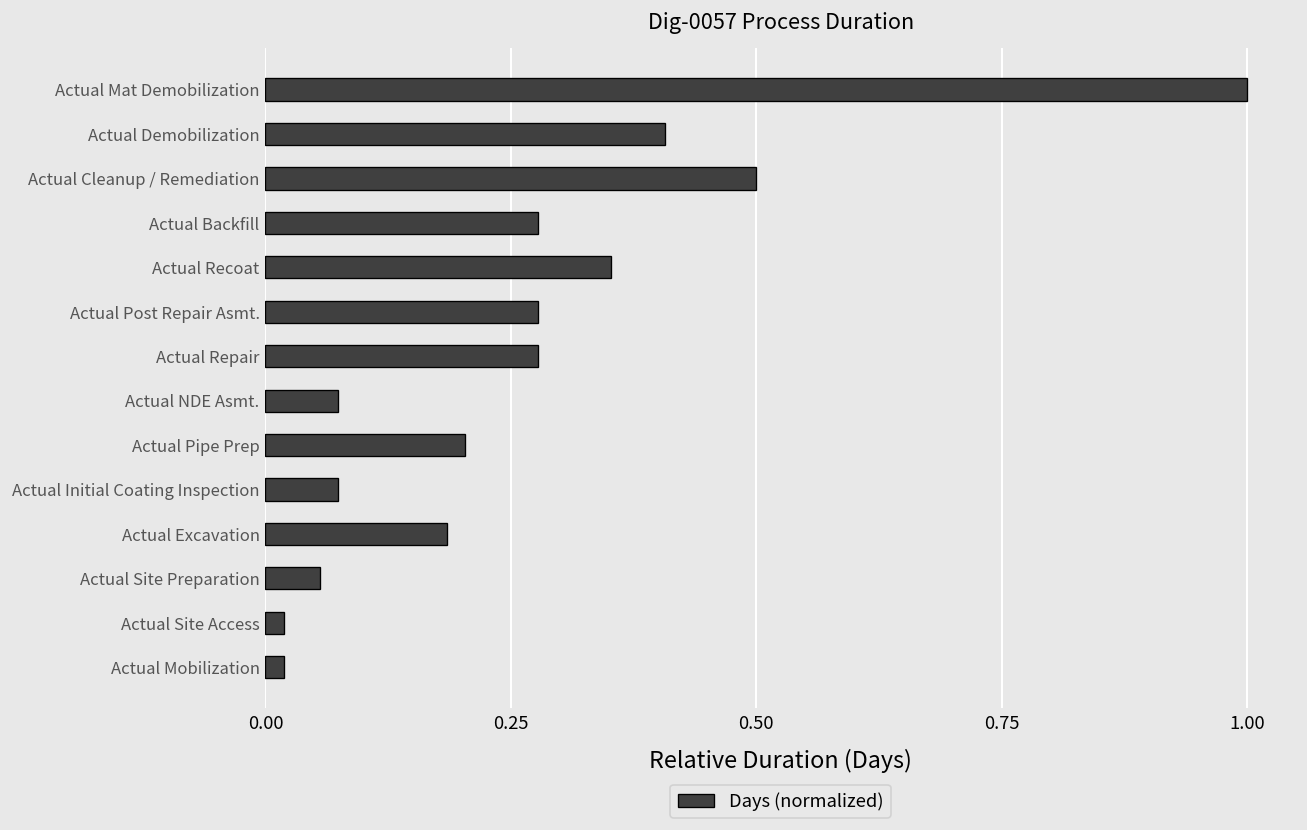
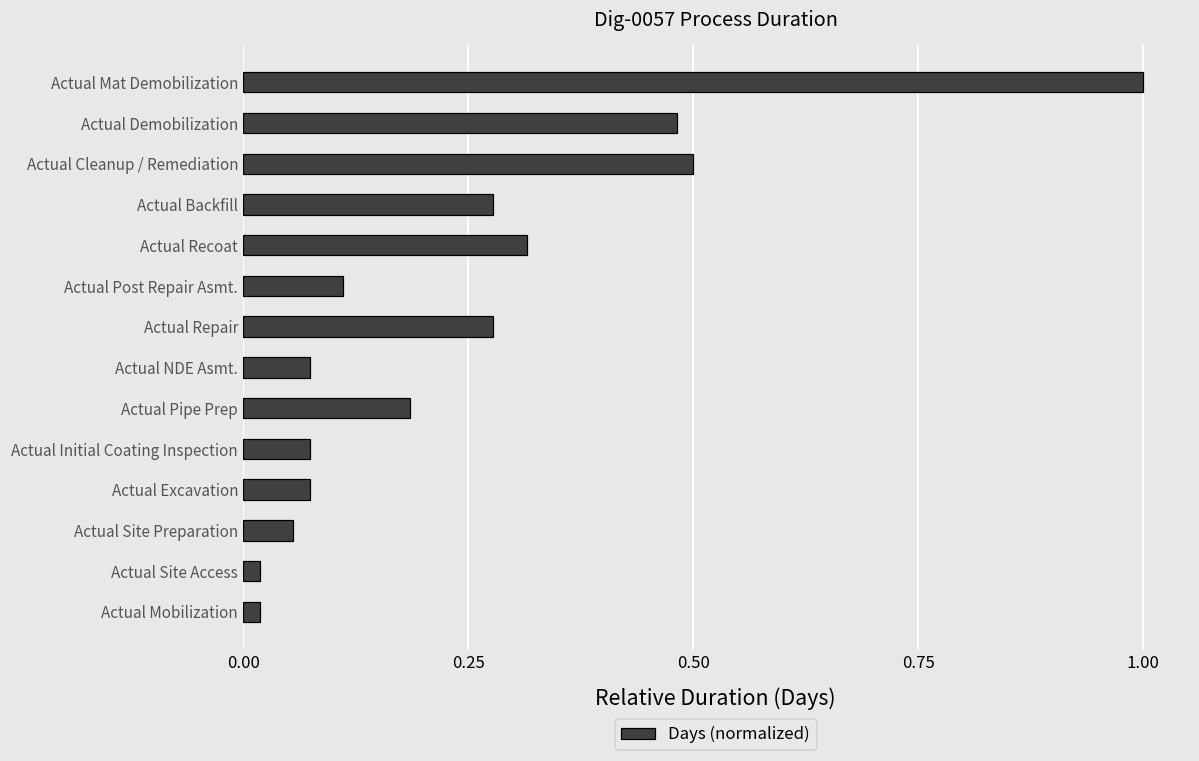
  {
    "Actual Mat Demobilization": 1.00,
-   "Actual Demobilization": 0.41,
+   "Actual Demobilization": 0.48,
    "Actual Cleanup / Remediation": 0.50,
    "Actual Backfill": 0.28,
-   "Actual Recoat": 0.35,
-   "Actual Post Repair Asmt.": 0.28,
+   "Actual Recoat": 0.31,
+   "Actual Post Repair Asmt.": 0.11,
    "Actual Repair": 0.28,
    "Actual NDE Asmt.": 0.07,
-   "Actual Pipe Prep": 0.20,
+   "Actual Pipe Prep": 0.19,
    "Actual Initial Coating Inspection": 0.07,
-   "Actual Excavation": 0.19,
+   "Actual Excavation": 0.07,
    "Actual Site Preparation": 0.06,
    "Actual Site Access": 0.02,
    "Actual Mobilization": 0.02
  }
